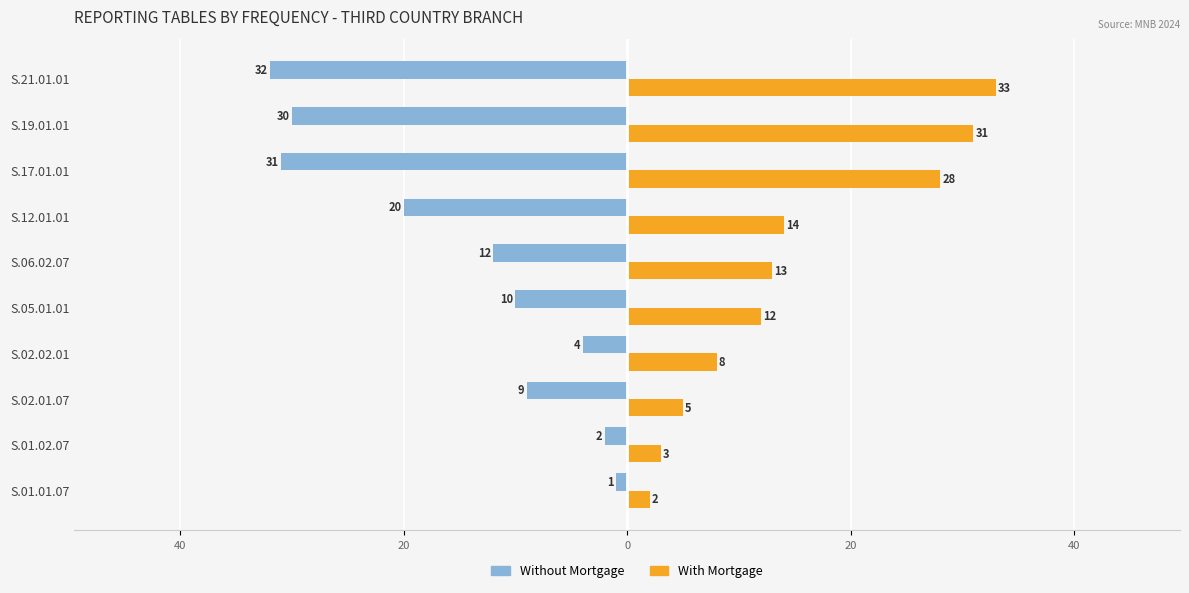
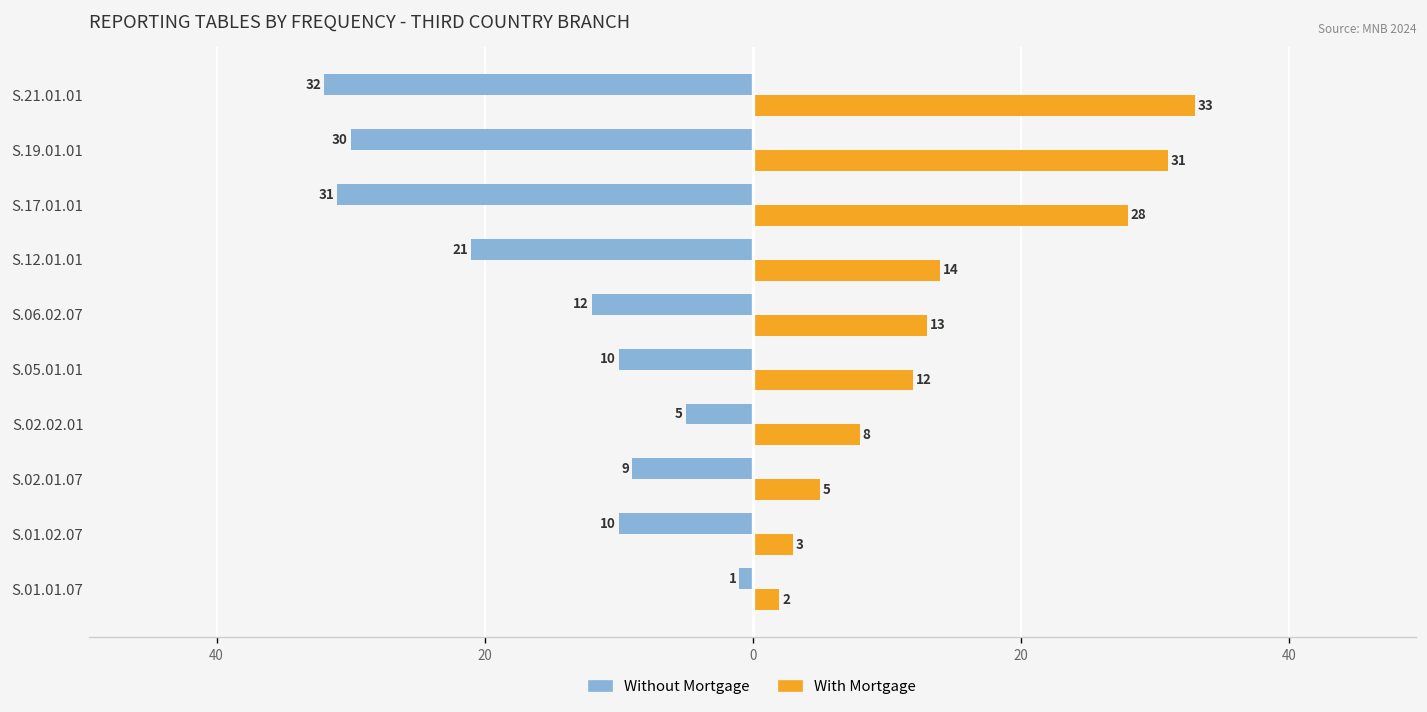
  {
    "Without Mortgage": {
-     "S.12.01.01": 20,
-     "S.02.02.01": 4,
-     "S.01.02.07": 2
+     "S.12.01.01": 21,
+     "S.02.02.01": 5,
+     "S.01.02.07": 10
    },
    "With Mortgage": {
      "S.21.01.01": 33,
      "S.19.01.01": 31,
      "S.17.01.01": 28,
      "S.12.01.01": 14,
      "S.06.02.07": 13,
      "S.05.01.01": 12,
      "S.02.02.01": 8,
      "S.02.01.07": 5,
      "S.01.02.07": 3,
      "S.01.01.07": 2
    }
  }
